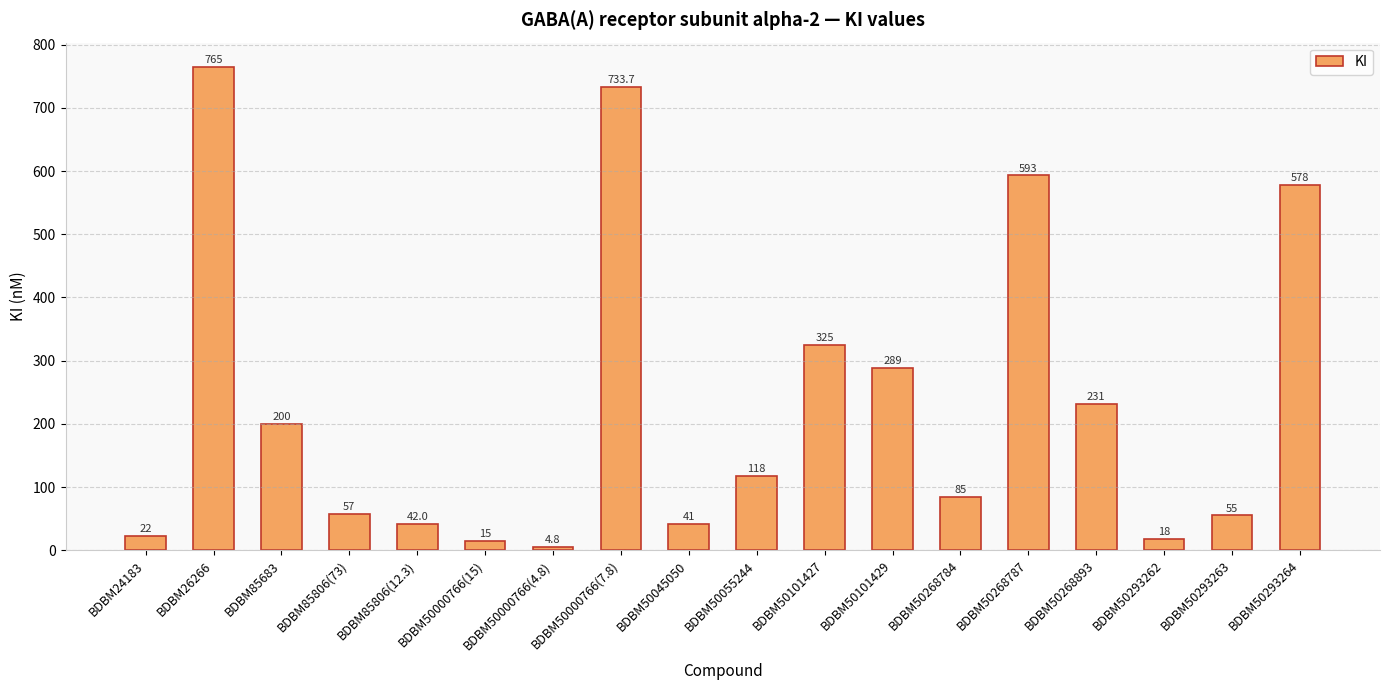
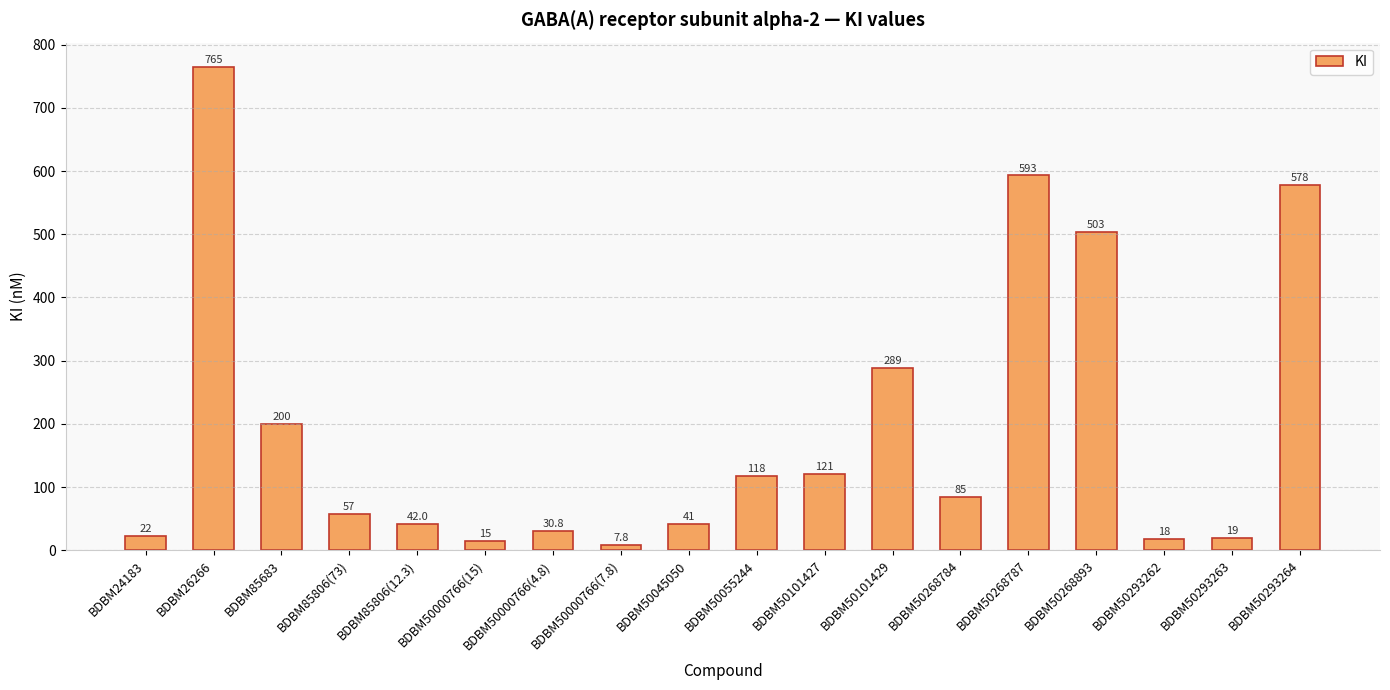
  {
    "BDBM24183": 22,
    "BDBM26266": 765,
    "BDBM85683": 200,
    "BDBM85806(73)": 57,
    "BDBM85806(12.3)": 42.0,
    "BDBM50000766(15)": 15,
-   "BDBM50000766(4.8)": 4.8,
-   "BDBM50000766(7.8)": 733.7,
+   "BDBM50000766(4.8)": 30.8,
+   "BDBM50000766(7.8)": 7.8,
    "BDBM50045050": 41,
    "BDBM50055244": 118,
-   "BDBM50101427": 325,
+   "BDBM50101427": 121,
    "BDBM50101429": 289,
    "BDBM50268784": 85,
    "BDBM50268787": 593,
-   "BDBM50268893": 231,
+   "BDBM50268893": 503,
    "BDBM50293262": 18,
-   "BDBM50293263": 55,
+   "BDBM50293263": 19,
    "BDBM50293264": 578
  }
